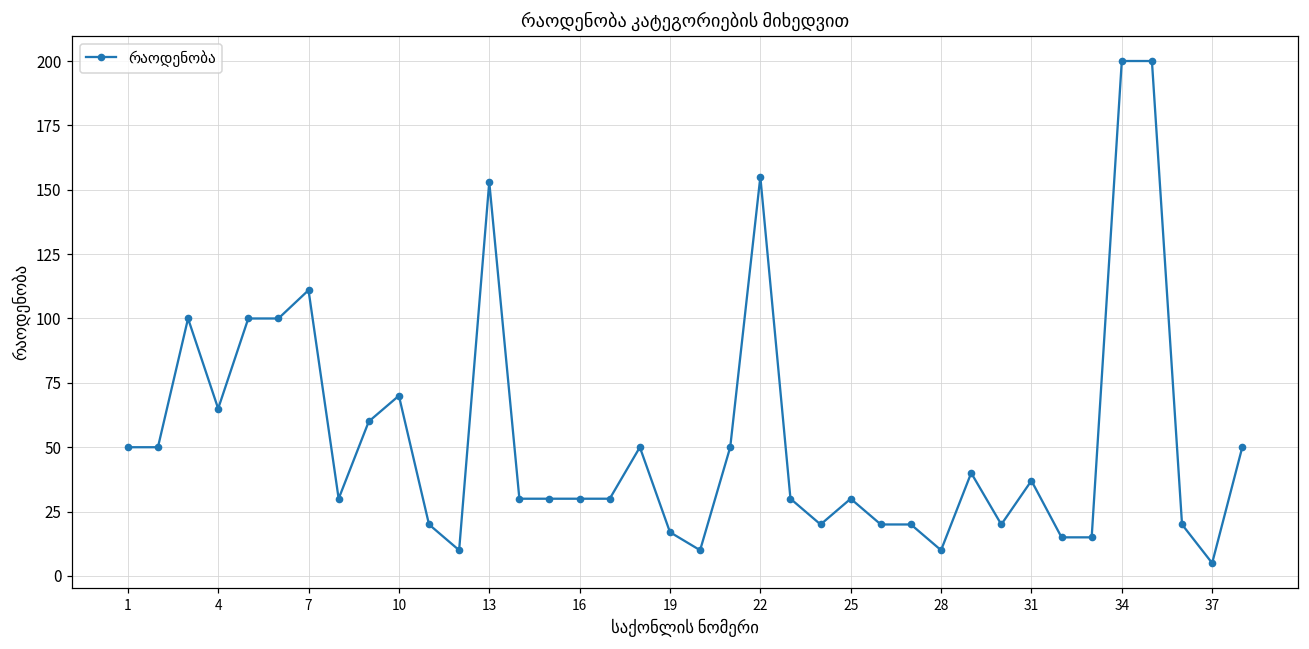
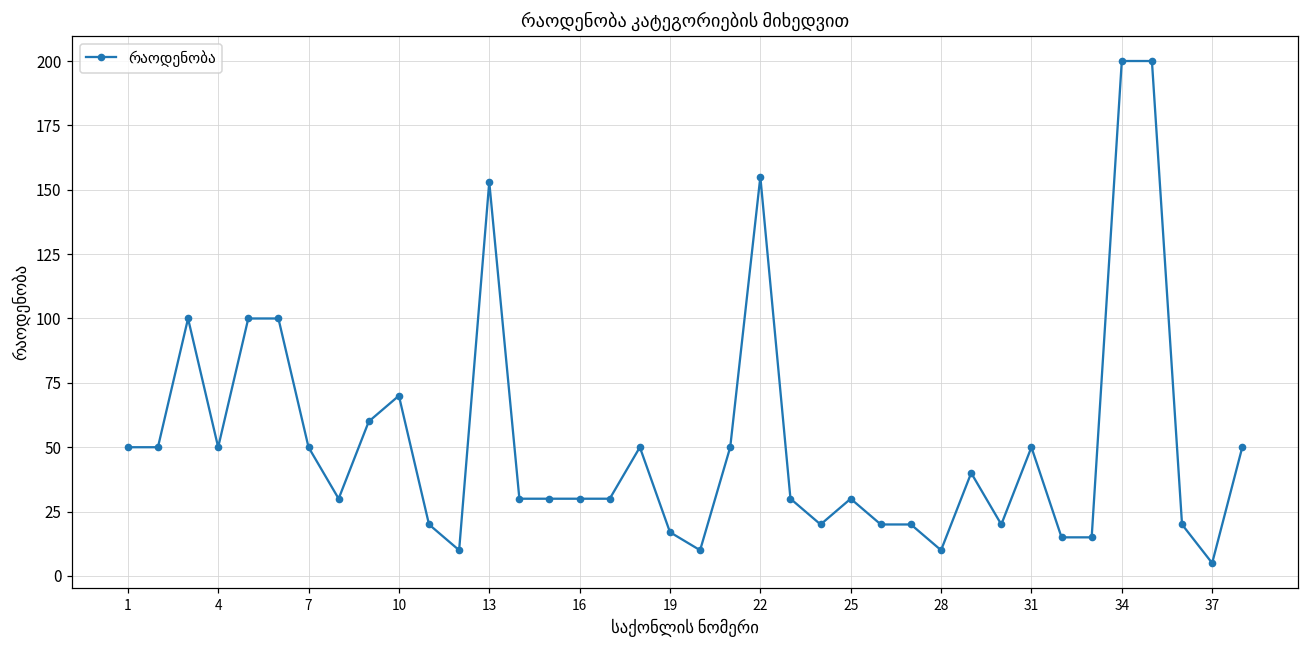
  {
    "1": 50,
-   "4": 65,
-   "7": 111,
+   "4": 50,
+   "7": 50,
    "10": 70,
    "13": 153,
    "16": 30,
    "19": 17,
    "22": 155,
    "25": 30,
    "28": 10,
-   "31": 37,
+   "31": 50,
    "34": 200,
    "37": 5
  }
